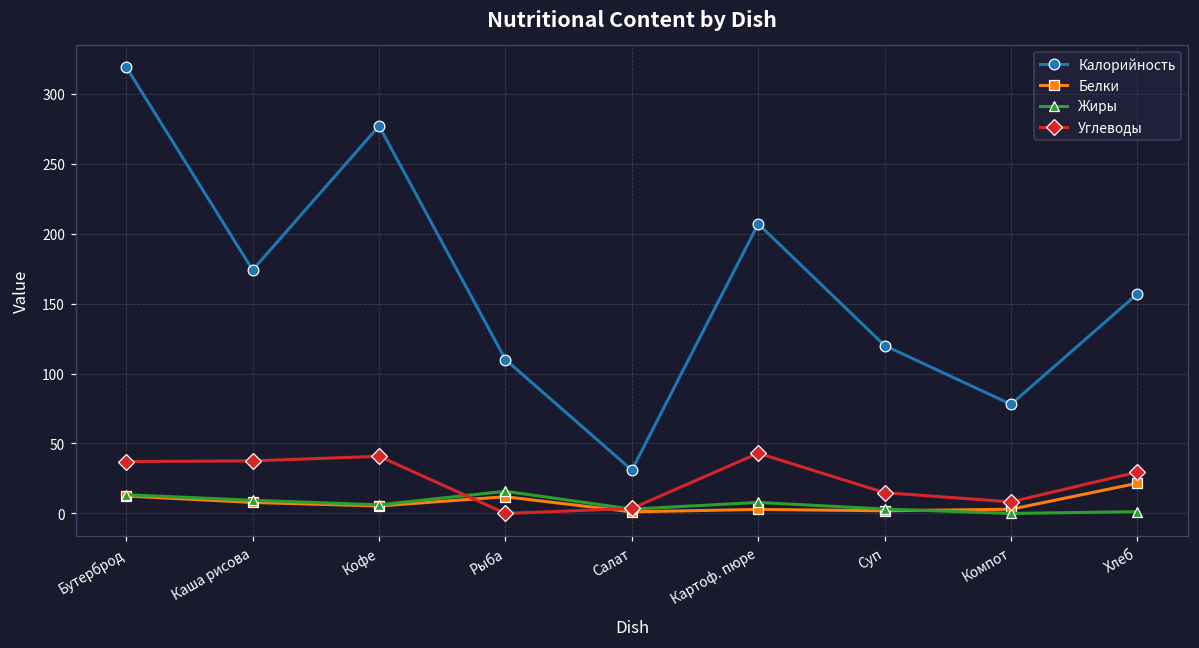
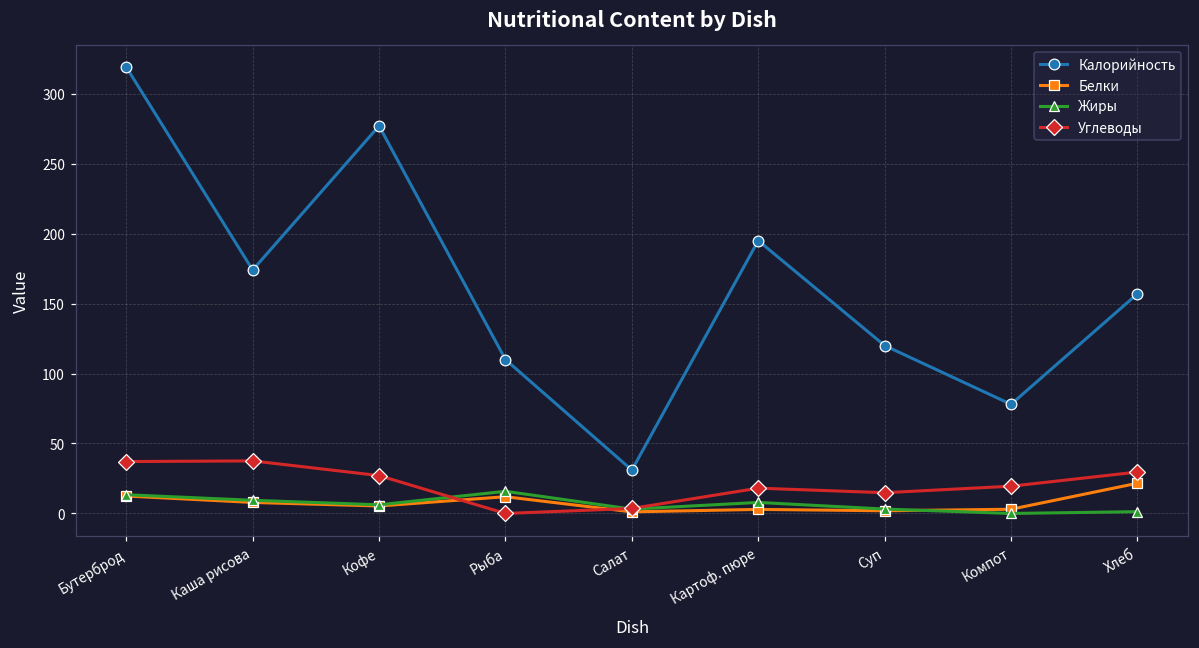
  {
    "Калорийность": {
      "Бутерброд": 319,
      "Каша рисова": 174,
      "Кофе": 277,
      "Рыба": 110,
      "Салат": 31,
-     "Картоф. пюре": 207,
+     "Картоф. пюре": 195,
      "Суп": 120,
      "Компот": 78,
      "Хлеб": 157
    },
    "Белки": {
      "Рыба": 12,
      "Картоф. пюре": 3,
      "Компот": 3,
      "Хлеб": 22
    },
    "Жиры": {
      "Рыба": 16,
      "Картоф. пюре": 8,
      "Компот": 0,
      "Хлеб": 1
    },
    "Углеводы": {
      "Бутерброд": 37,
      "Каша рисова": 38,
-     "Кофе": 41,
+     "Кофе": 27,
      "Рыба": 0,
-     "Картоф. пюре": 43,
+     "Картоф. пюре": 18,
      "Суп": 15,
-     "Компот": 8,
+     "Компот": 19,
      "Хлеб": 30
    }
  }
